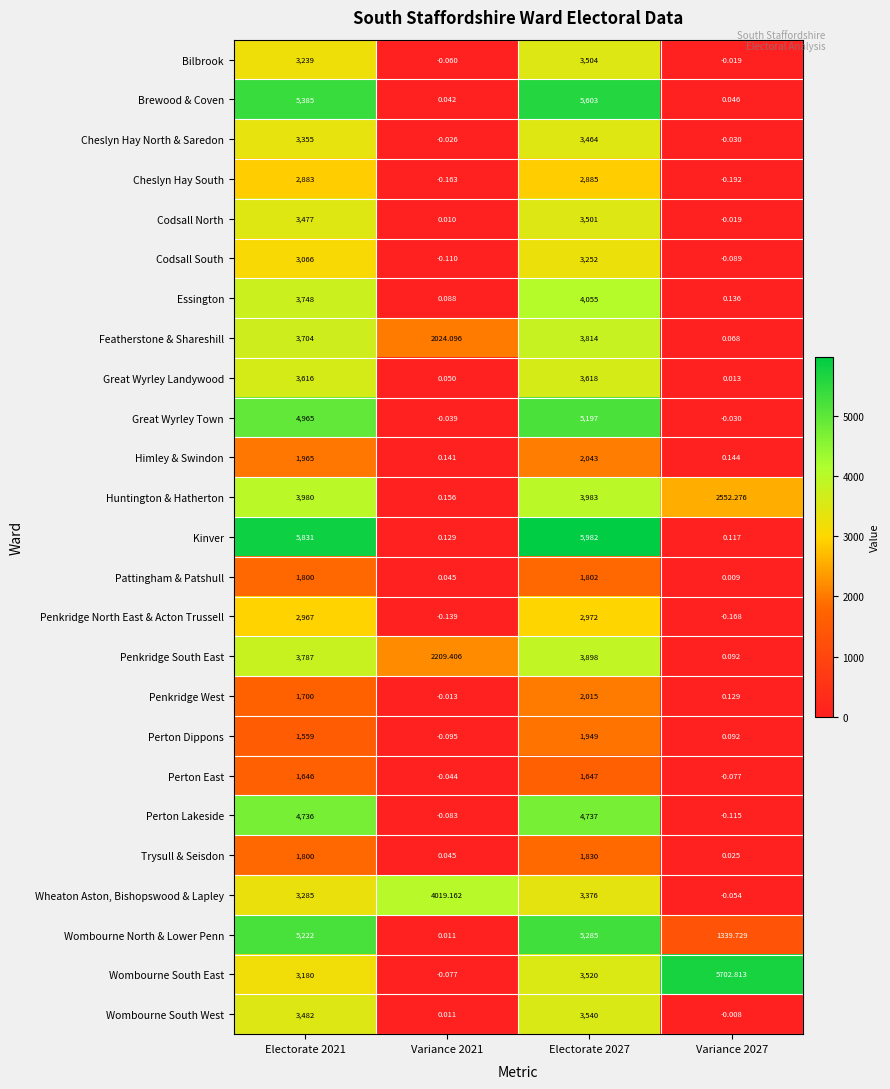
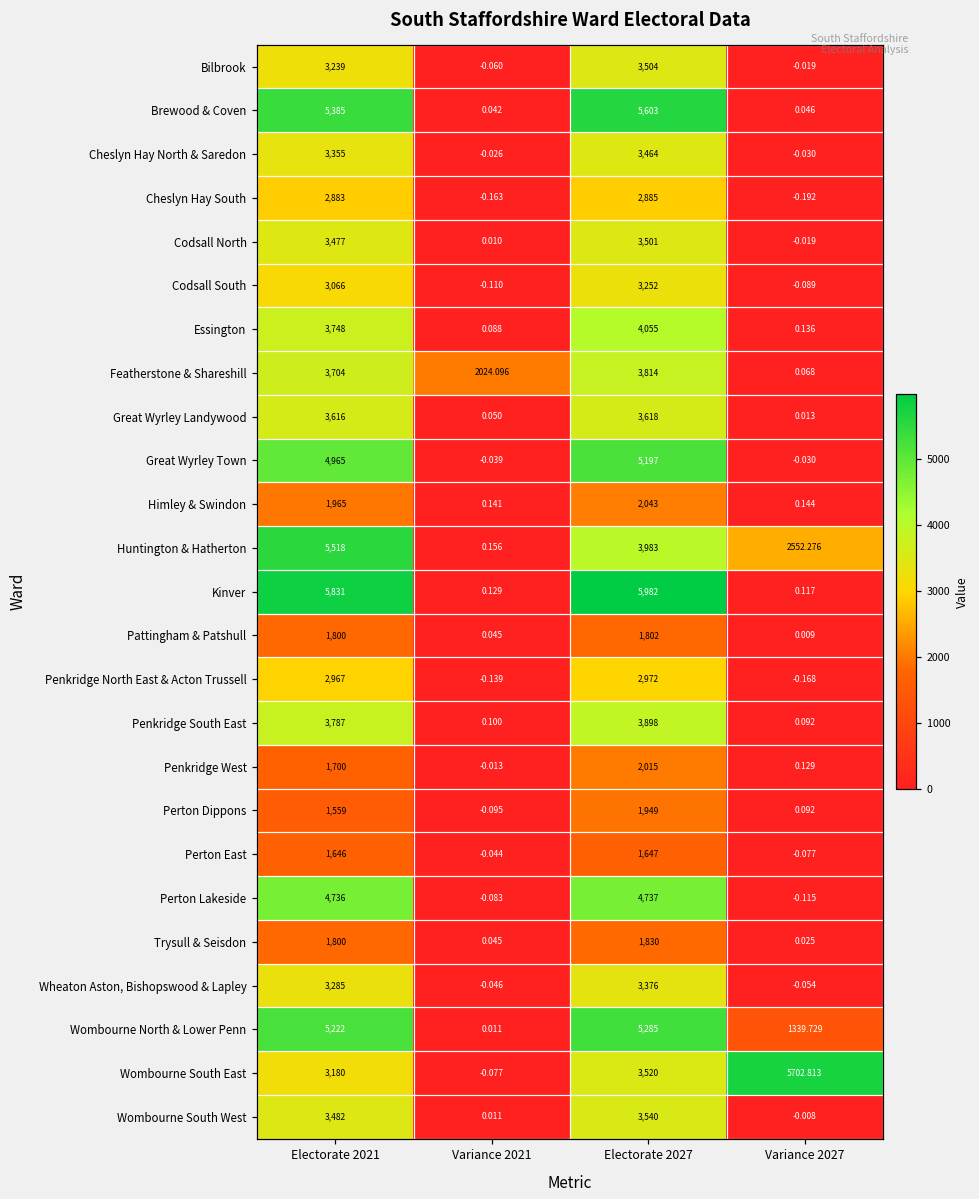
  {
    "Bilbrook": {
      "Electorate 2021": "3,239",
      "Variance 2021": "-0.060",
      "Electorate 2027": "3,504"
    },
    "Brewood & Coven": {
      "Electorate 2021": "5,385",
      "Variance 2021": "0.042",
      "Electorate 2027": "5,603",
      "Variance 2027": "0.046"
    },
    "Cheslyn Hay North & Saredon": {
      "Electorate 2021": "3,355",
      "Variance 2021": "-0.026",
      "Electorate 2027": "3,464",
      "Variance 2027": "-0.030"
    },
    "Cheslyn Hay South": {
      "Electorate 2021": "2,883",
      "Variance 2021": "-0.163",
      "Electorate 2027": "2,885",
      "Variance 2027": "-0.192"
    },
    "Codsall North": {
      "Electorate 2021": "3,477",
      "Variance 2021": "0.010",
      "Electorate 2027": "3,501",
      "Variance 2027": "-0.019"
    },
    "Codsall South": {
      "Electorate 2021": "3,066",
      "Variance 2021": "-0.110",
      "Electorate 2027": "3,252",
      "Variance 2027": "-0.089"
    },
    "Essington": {
      "Electorate 2021": "3,748",
      "Variance 2021": "0.088",
      "Electorate 2027": "4,055",
      "Variance 2027": "0.136"
    },
    "Featherstone & Shareshill": {
      "Electorate 2021": "3,704",
      "Variance 2021": "2024.096",
      "Electorate 2027": "3,814",
      "Variance 2027": "0.068"
    },
    "Great Wyrley Landywood": {
      "Electorate 2021": "3,616",
      "Variance 2021": "0.050",
      "Electorate 2027": "3,618",
      "Variance 2027": "0.013"
    },
    "Great Wyrley Town": {
      "Electorate 2021": "4,965",
      "Variance 2021": "-0.039",
      "Electorate 2027": "5,197",
      "Variance 2027": "-0.030"
    },
    "Himley & Swindon": {
      "Electorate 2021": "1,965",
      "Variance 2021": "0.141",
      "Electorate 2027": "2,043",
      "Variance 2027": "0.144"
    },
    "Huntington & Hatherton": {
-     "Electorate 2021": "3,980",
+     "Electorate 2021": "5,518",
      "Variance 2021": "0.156",
      "Electorate 2027": "3,983",
      "Variance 2027": "2552.276"
    },
    "Kinver": {
      "Electorate 2021": "5,831",
      "Variance 2021": "0.129",
      "Electorate 2027": "5,982",
      "Variance 2027": "0.117"
    },
    "Pattingham & Patshull": {
      "Electorate 2021": "1,800",
      "Variance 2021": "0.045",
      "Electorate 2027": "1,802",
      "Variance 2027": "0.009"
    },
    "Penkridge North East & Acton Trussell": {
      "Electorate 2021": "2,967",
      "Variance 2021": "-0.139",
      "Electorate 2027": "2,972",
      "Variance 2027": "-0.168"
    },
    "Penkridge South East": {
      "Electorate 2021": "3,787",
-     "Variance 2021": "2209.406",
+     "Variance 2021": "0.100",
      "Electorate 2027": "3,898",
      "Variance 2027": "0.092"
    },
    "Penkridge West": {
      "Electorate 2021": "1,700",
      "Variance 2021": "-0.013",
      "Electorate 2027": "2,015",
      "Variance 2027": "0.129"
    },
    "Perton Dippons": {
      "Electorate 2021": "1,559",
      "Variance 2021": "-0.095",
      "Electorate 2027": "1,949",
      "Variance 2027": "0.092"
    },
    "Perton East": {
      "Electorate 2021": "1,646",
      "Variance 2021": "-0.044",
      "Electorate 2027": "1,647",
      "Variance 2027": "-0.077"
    },
    "Perton Lakeside": {
      "Electorate 2021": "4,736",
      "Variance 2021": "-0.083",
      "Electorate 2027": "4,737",
      "Variance 2027": "-0.115"
    },
    "Trysull & Seisdon": {
      "Electorate 2021": "1,800",
      "Variance 2021": "0.045",
      "Electorate 2027": "1,830",
      "Variance 2027": "0.025"
    },
    "Wheaton Aston, Bishopswood & Lapley": {
      "Electorate 2021": "3,285",
-     "Variance 2021": "4019.162",
+     "Variance 2021": "-0.046",
      "Electorate 2027": "3,376",
      "Variance 2027": "-0.054"
    },
    "Wombourne North & Lower Penn": {
      "Electorate 2021": "5,222",
      "Variance 2021": "0.011",
      "Electorate 2027": "5,285",
      "Variance 2027": "1339.729"
    },
    "Wombourne South East": {
      "Electorate 2021": "3,180",
      "Variance 2021": "-0.077",
      "Electorate 2027": "3,520",
      "Variance 2027": "5702.813"
    },
    "Wombourne South West": {
      "Electorate 2021": "3,482",
      "Variance 2021": "0.011",
      "Electorate 2027": "3,540",
      "Variance 2027": "-0.008"
    }
  }
